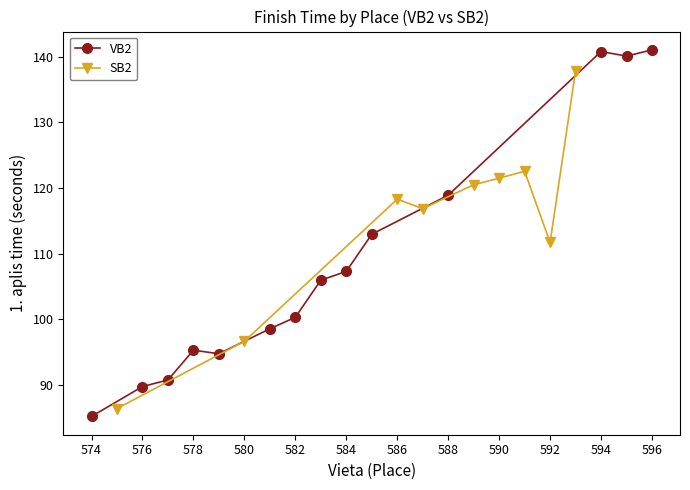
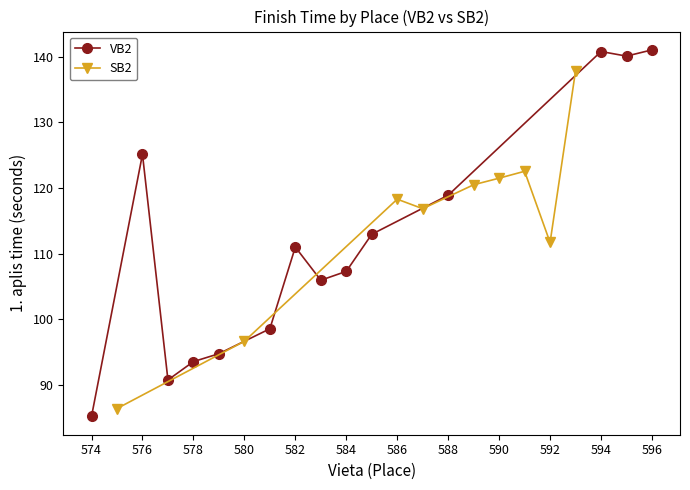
  {
    "VB2": {
      "574": 85,
-     "576": 90,
-     "578": 95,
-     "582": 100,
+     "576": 125,
+     "578": 94,
+     "582": 111,
      "584": 107,
      "588": 119,
      "594": 141,
      "596": 141
    },
    "SB2": {
      "580": 97,
      "586": 118,
      "590": 122,
      "592": 112
    }
  }
